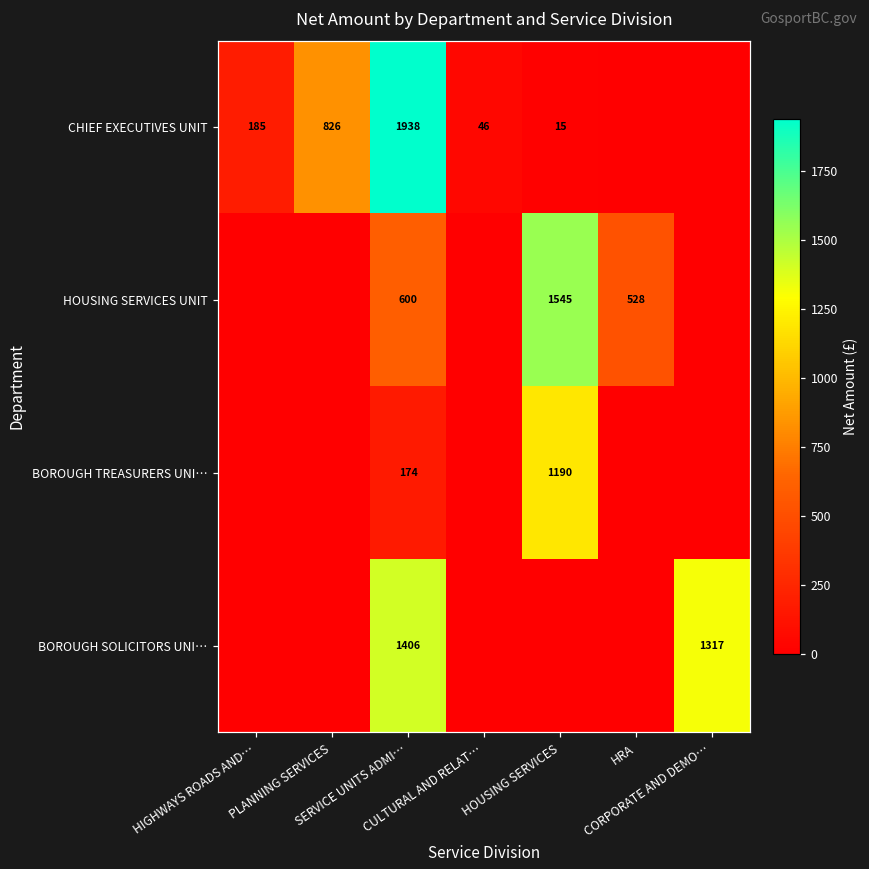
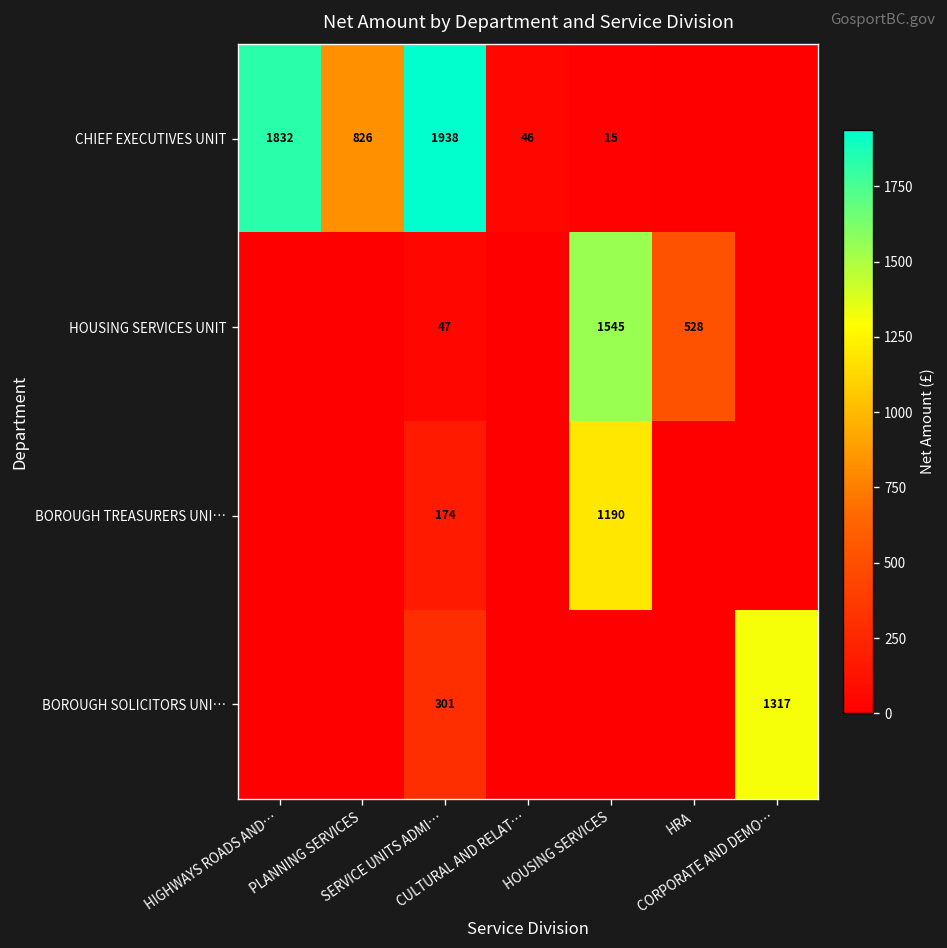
  {
    "CHIEF EXECUTIVES UNIT": {
-     "HIGHWAYS ROADS AND…": 185,
+     "HIGHWAYS ROADS AND…": 1832,
      "PLANNING SERVICES": 826,
      "SERVICE UNITS ADMI…": 1938,
      "CULTURAL AND RELAT…": 46,
      "HOUSING SERVICES": 15
    },
    "HOUSING SERVICES UNIT": {
-     "SERVICE UNITS ADMI…": 600,
+     "SERVICE UNITS ADMI…": 47,
      "HOUSING SERVICES": 1545,
      "HRA": 528
    },
    "BOROUGH TREASURERS UNI…": {
      "SERVICE UNITS ADMI…": 174,
      "HOUSING SERVICES": 1190
    },
    "BOROUGH SOLICITORS UNI…": {
-     "SERVICE UNITS ADMI…": 1406,
+     "SERVICE UNITS ADMI…": 301,
      "CORPORATE AND DEMO…": 1317
    }
  }
